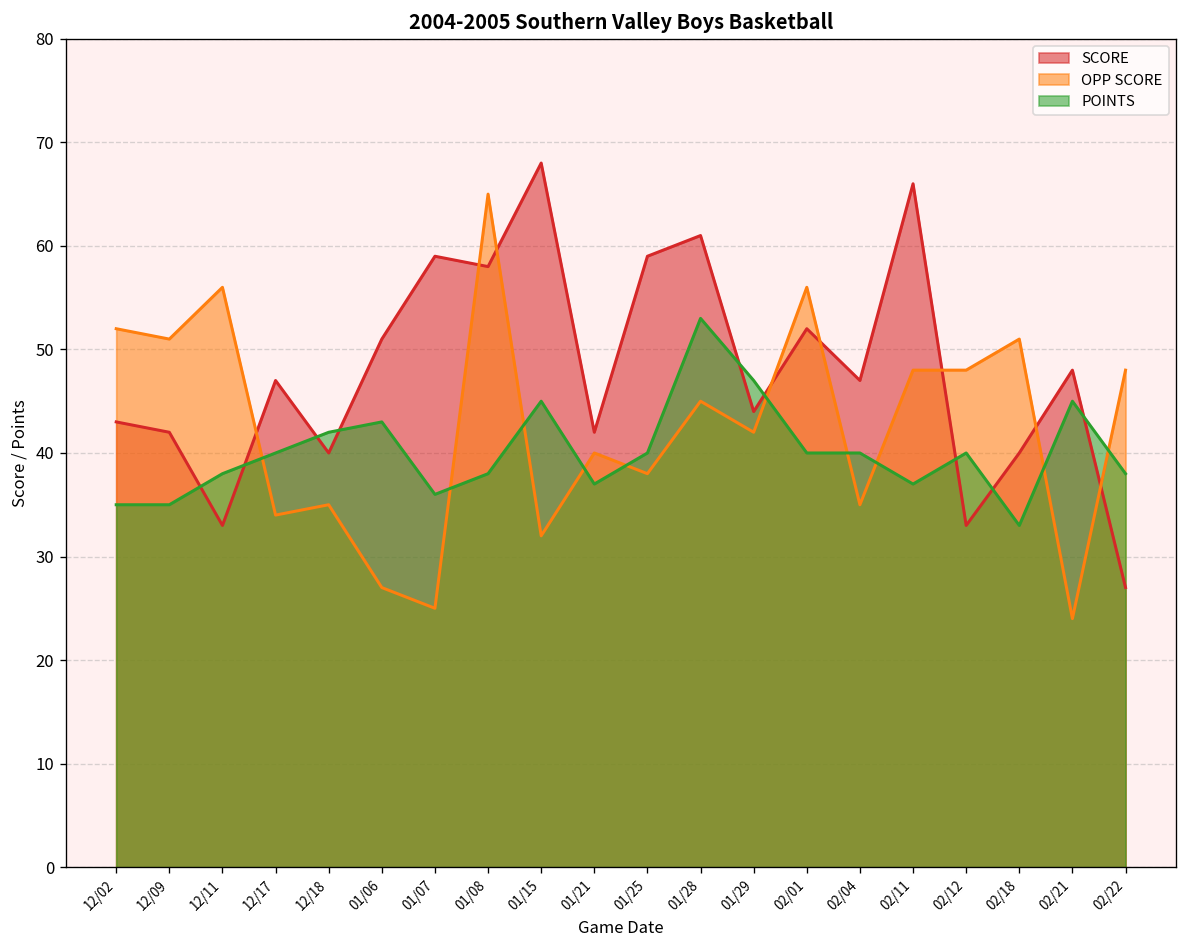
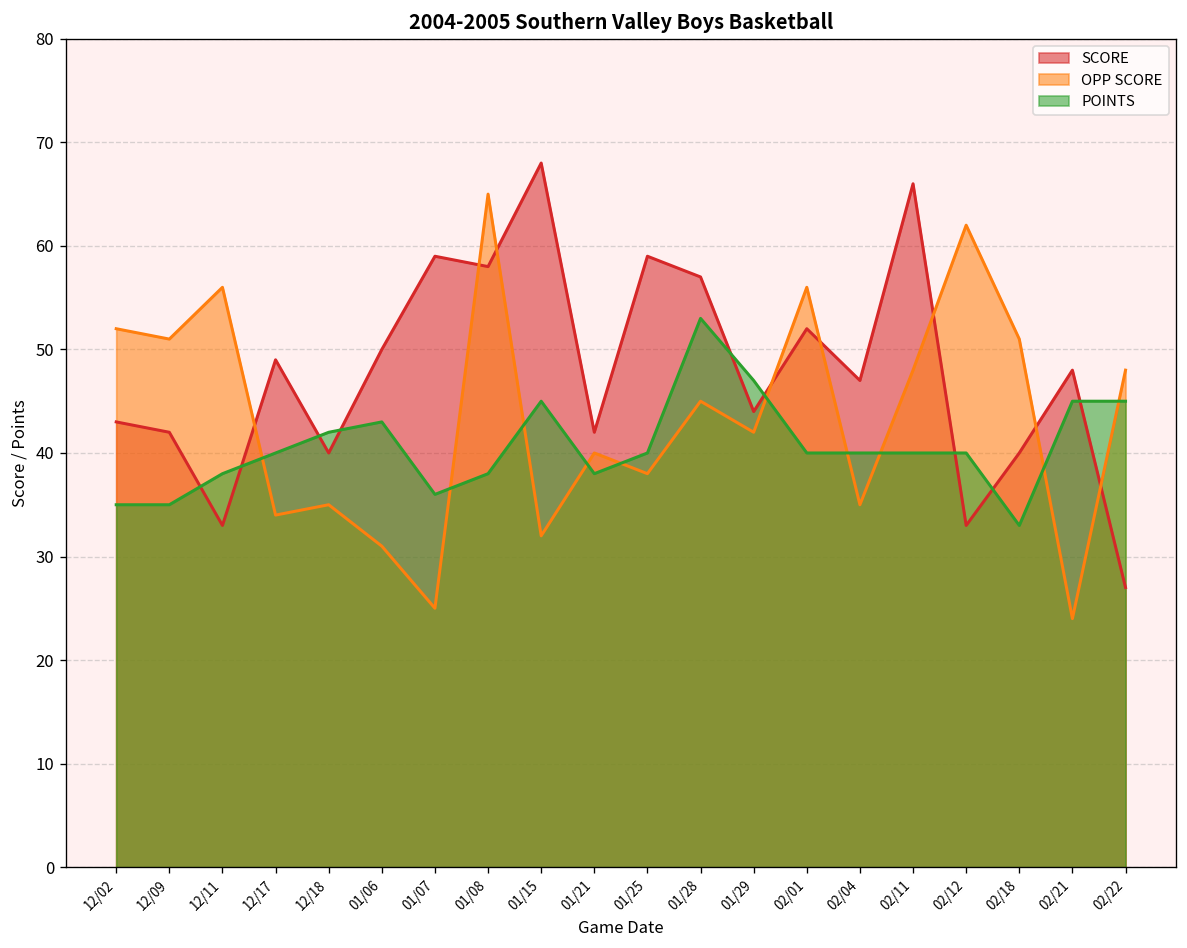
  {
    "SCORE": {
      "12/02": 43,
      "12/09": 42,
      "12/11": 33,
-     "12/17": 47,
+     "12/17": 49,
      "12/18": 40,
-     "01/06": 51,
+     "01/06": 50,
      "01/07": 59,
      "01/08": 58,
      "01/15": 68,
      "01/21": 42,
      "01/25": 59,
-     "01/28": 61,
+     "01/28": 57,
      "01/29": 44,
      "02/01": 52,
      "02/04": 47,
      "02/11": 66,
      "02/12": 33,
      "02/18": 40,
      "02/21": 48,
      "02/22": 27
    },
    "OPP SCORE": {
      "12/02": 52,
      "12/09": 51,
      "12/11": 56,
      "12/17": 34,
      "12/18": 35,
-     "01/06": 27,
+     "01/06": 31,
      "01/07": 25,
      "01/08": 65,
      "01/15": 32,
      "01/21": 40,
      "01/25": 38,
      "01/28": 45,
      "01/29": 42,
      "02/01": 56,
      "02/04": 35,
      "02/11": 48,
-     "02/12": 48,
+     "02/12": 62,
      "02/18": 51,
      "02/21": 24,
      "02/22": 48
    },
    "POINTS": {
      "12/02": 35,
      "12/09": 35,
      "12/11": 38,
      "12/17": 40,
      "12/18": 42,
      "01/06": 43,
      "01/07": 36,
      "01/08": 38,
      "01/15": 45,
-     "01/21": 37,
+     "01/21": 38,
      "01/25": 40,
      "01/28": 53,
      "01/29": 47,
      "02/01": 40,
      "02/04": 40,
-     "02/11": 37,
+     "02/11": 40,
      "02/12": 40,
      "02/18": 33,
      "02/21": 45,
-     "02/22": 38
+     "02/22": 45
    }
  }
